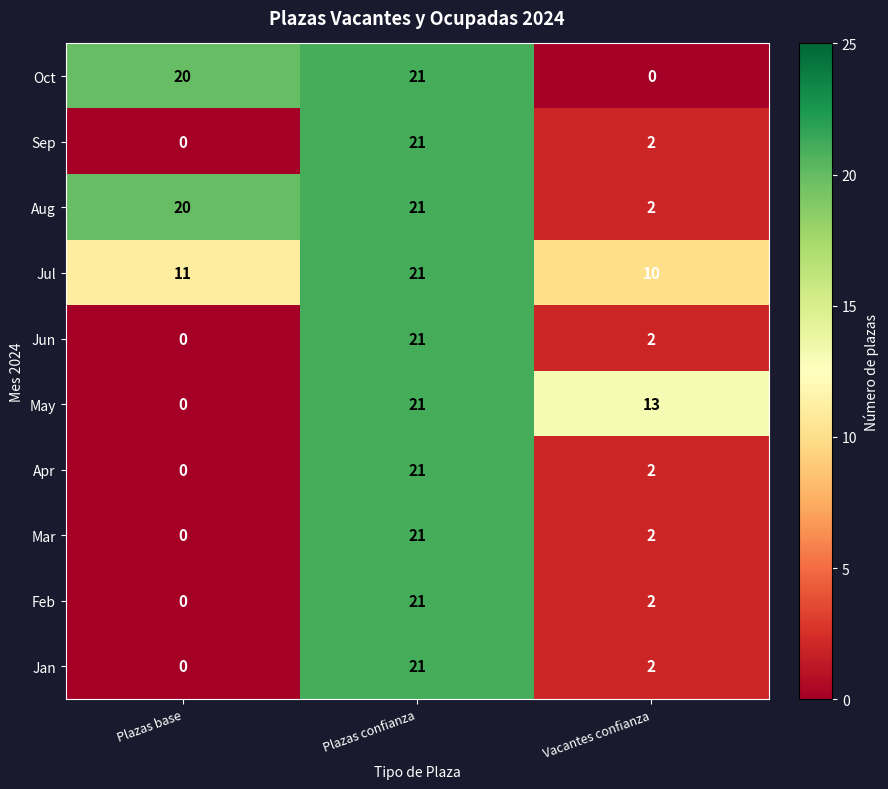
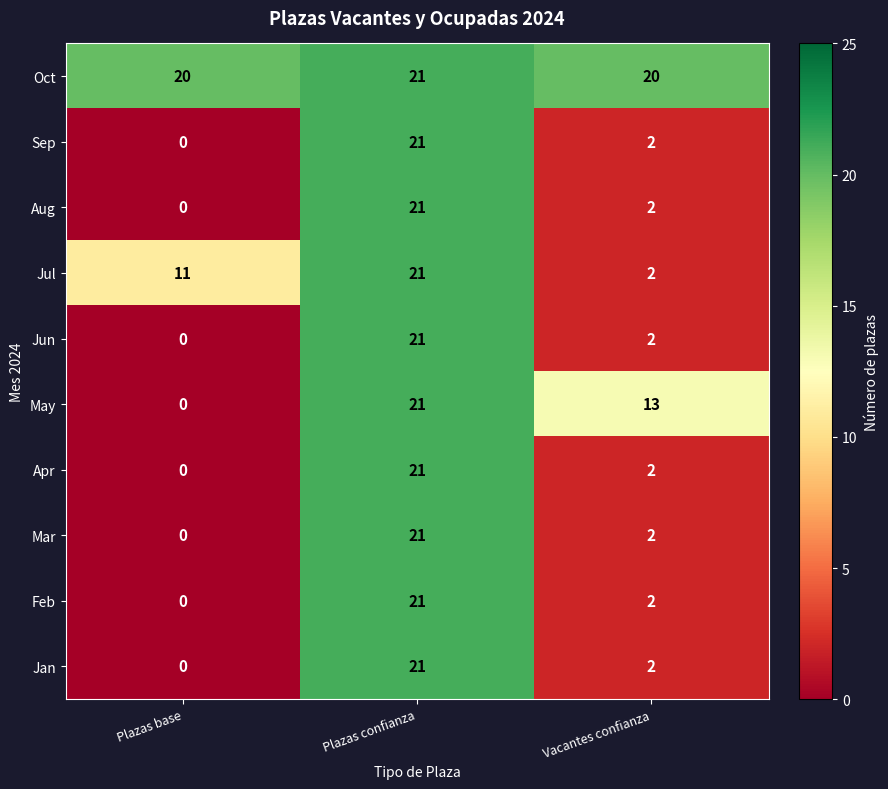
  {
    "Oct": {
      "Plazas base": 20,
      "Plazas confianza": 21,
-     "Vacantes confianza": 0
+     "Vacantes confianza": 20
    },
    "Sep": {
      "Plazas base": 0,
      "Plazas confianza": 21,
      "Vacantes confianza": 2
    },
    "Aug": {
-     "Plazas base": 20,
+     "Plazas base": 0,
      "Plazas confianza": 21,
      "Vacantes confianza": 2
    },
    "Jul": {
      "Plazas base": 11,
      "Plazas confianza": 21,
-     "Vacantes confianza": 10
+     "Vacantes confianza": 2
    },
    "Jun": {
      "Plazas base": 0,
      "Plazas confianza": 21,
      "Vacantes confianza": 2
    },
    "May": {
      "Plazas base": 0,
      "Plazas confianza": 21,
      "Vacantes confianza": 13
    },
    "Apr": {
      "Plazas base": 0,
      "Plazas confianza": 21,
      "Vacantes confianza": 2
    },
    "Mar": {
      "Plazas base": 0,
      "Plazas confianza": 21,
      "Vacantes confianza": 2
    },
    "Feb": {
      "Plazas base": 0,
      "Plazas confianza": 21,
      "Vacantes confianza": 2
    },
    "Jan": {
      "Plazas base": 0,
      "Plazas confianza": 21,
      "Vacantes confianza": 2
    }
  }
